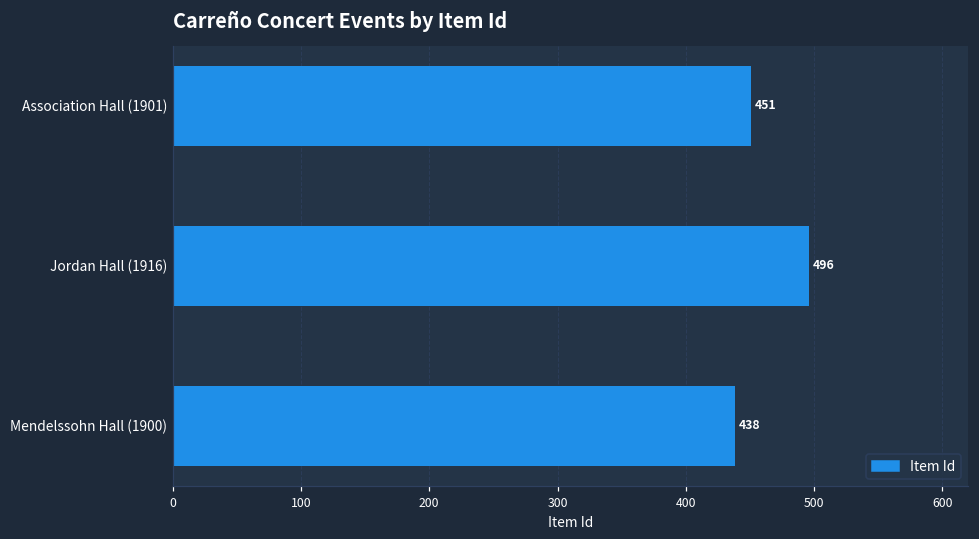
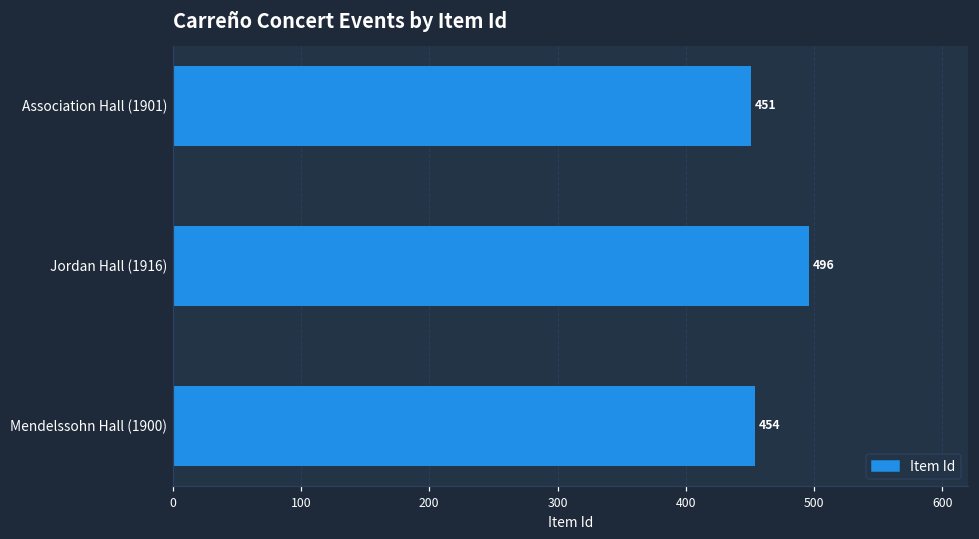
  {
    "Association Hall (1901)": 451,
    "Jordan Hall (1916)": 496,
-   "Mendelssohn Hall (1900)": 438
+   "Mendelssohn Hall (1900)": 454
  }
